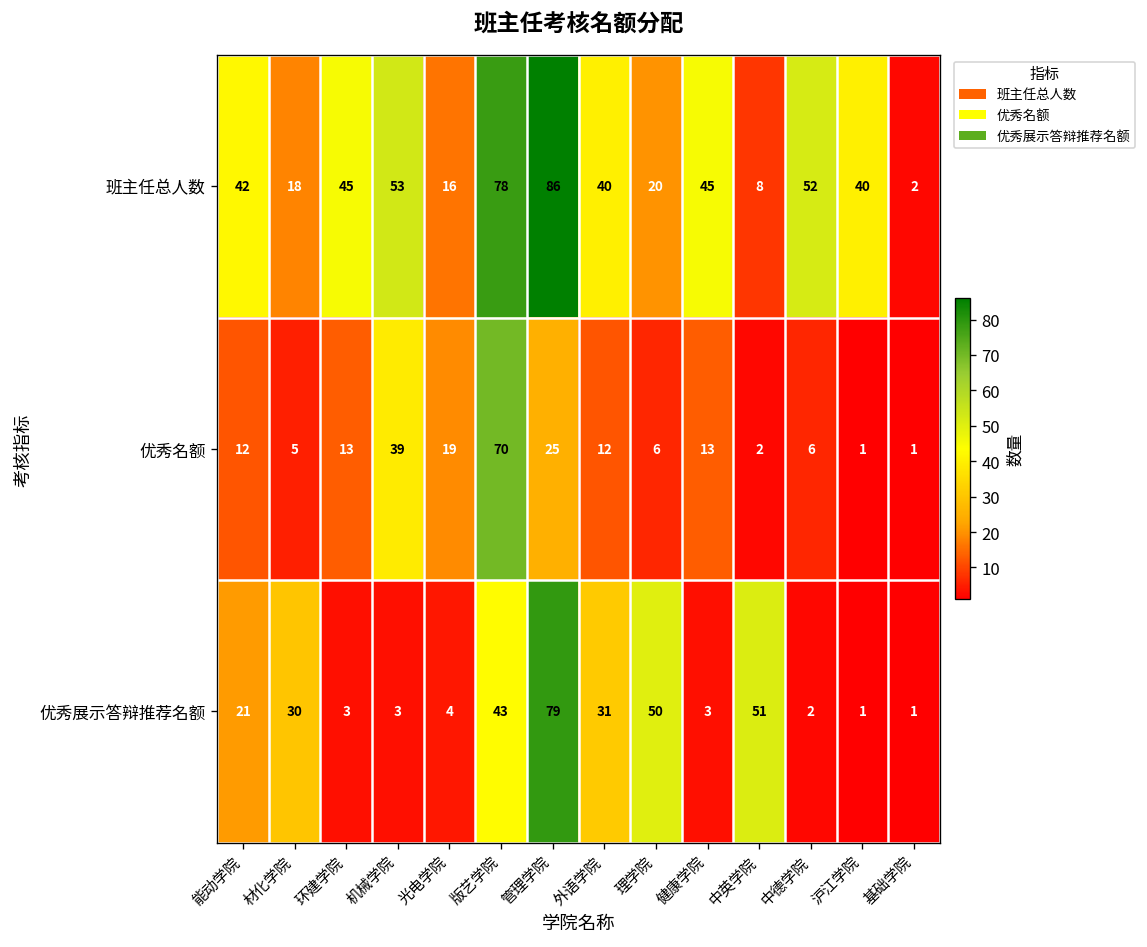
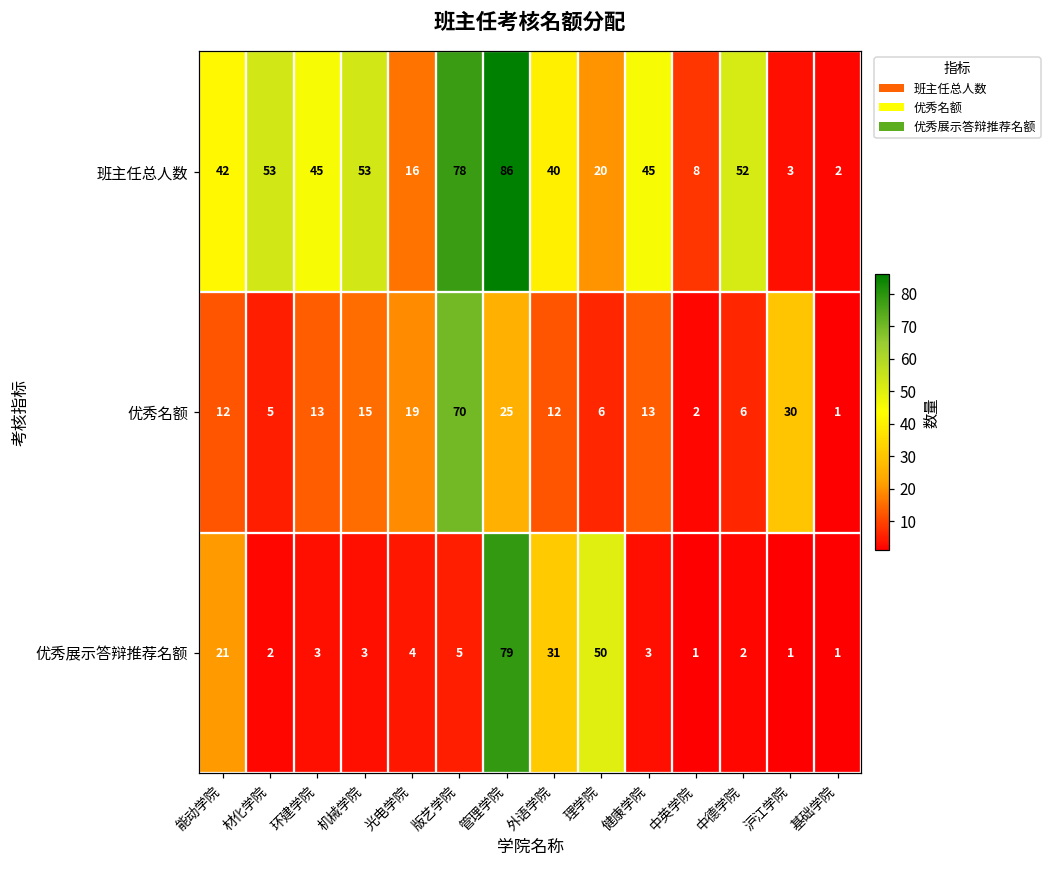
  {
    "班主任总人数": {
      "能动学院": 42,
-     "材化学院": 18,
+     "材化学院": 53,
      "环建学院": 45,
      "机械学院": 53,
      "光电学院": 16,
      "版艺学院": 78,
      "管理学院": 86,
      "外语学院": 40,
      "理学院": 20,
      "健康学院": 45,
      "中英学院": 8,
      "中德学院": 52,
-     "沪江学院": 40,
+     "沪江学院": 3,
      "基础学院": 2
    },
    "优秀名额": {
      "能动学院": 12,
      "材化学院": 5,
      "环建学院": 13,
-     "机械学院": 39,
+     "机械学院": 15,
      "光电学院": 19,
      "版艺学院": 70,
      "管理学院": 25,
      "外语学院": 12,
      "理学院": 6,
      "健康学院": 13,
      "中英学院": 2,
      "中德学院": 6,
-     "沪江学院": 1,
+     "沪江学院": 30,
      "基础学院": 1
    },
    "优秀展示答辩推荐名额": {
      "能动学院": 21,
-     "材化学院": 30,
+     "材化学院": 2,
      "环建学院": 3,
      "机械学院": 3,
      "光电学院": 4,
-     "版艺学院": 43,
+     "版艺学院": 5,
      "管理学院": 79,
      "外语学院": 31,
      "理学院": 50,
      "健康学院": 3,
-     "中英学院": 51,
+     "中英学院": 1,
      "中德学院": 2,
      "沪江学院": 1,
      "基础学院": 1
    }
  }
